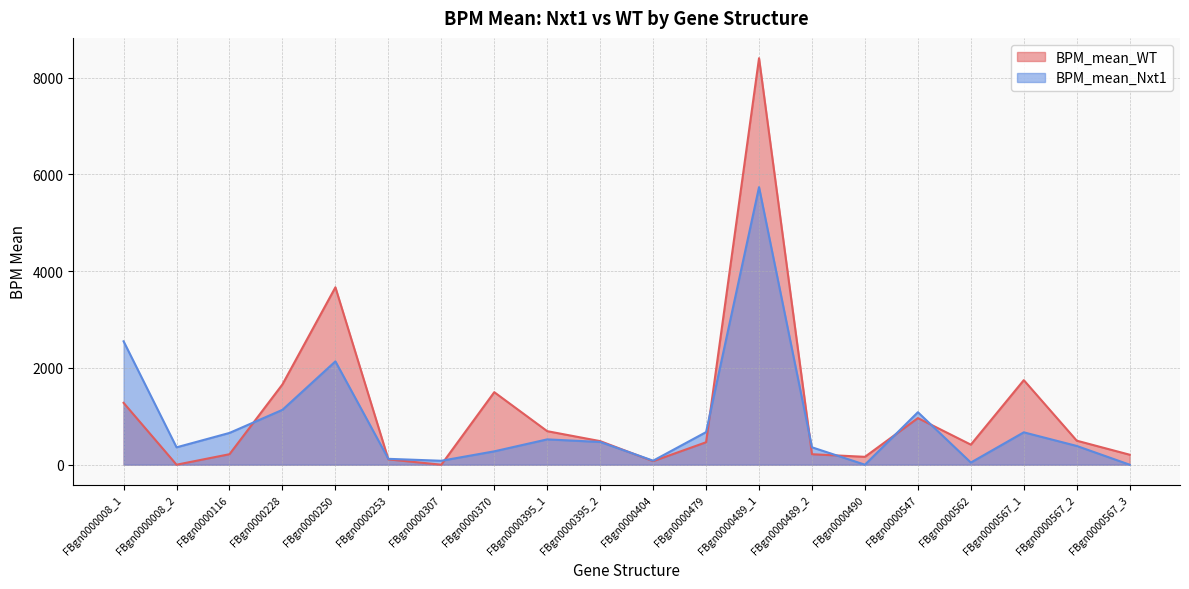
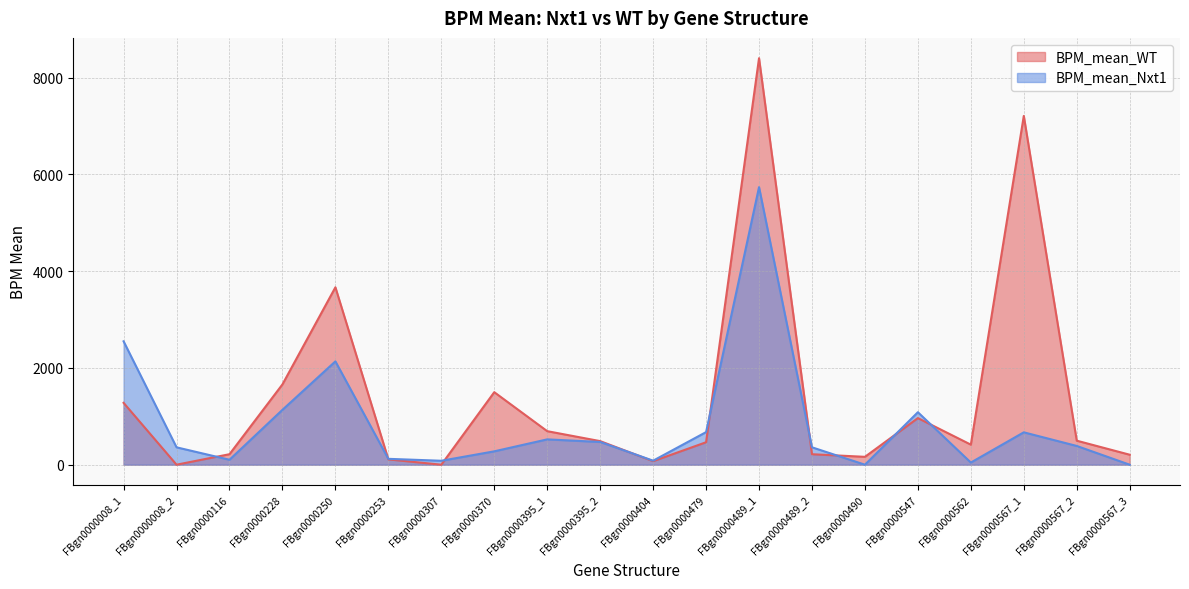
  {
    "BPM_mean_WT": {
      "FBgn0000008_1": 1300,
      "FBgn0000008_2": 0,
      "FBgn0000116": 200,
      "FBgn0000228": 1700,
      "FBgn0000250": 3700,
      "FBgn0000307": 0,
      "FBgn0000370": 1500,
      "FBgn0000395_1": 700,
      "FBgn0000479": 500,
      "FBgn0000489_1": 8400,
      "FBgn0000489_2": 200,
      "FBgn0000490": 200,
      "FBgn0000547": 1000,
      "FBgn0000562": 400,
-     "FBgn0000567_1": 1700,
+     "FBgn0000567_1": 7200,
      "FBgn0000567_2": 500,
      "FBgn0000567_3": 200
    },
    "BPM_mean_Nxt1": {
      "FBgn0000008_1": 2500,
      "FBgn0000008_2": 400,
-     "FBgn0000116": 700,
+     "FBgn0000116": 100,
      "FBgn0000228": 1100,
      "FBgn0000250": 2100,
      "FBgn0000307": 100,
      "FBgn0000370": 300,
      "FBgn0000395_1": 500,
      "FBgn0000479": 700,
      "FBgn0000489_1": 5700,
      "FBgn0000489_2": 400,
      "FBgn0000490": 0,
      "FBgn0000547": 1100,
      "FBgn0000562": 0,
      "FBgn0000567_1": 700,
      "FBgn0000567_2": 400,
      "FBgn0000567_3": 0
    }
  }
